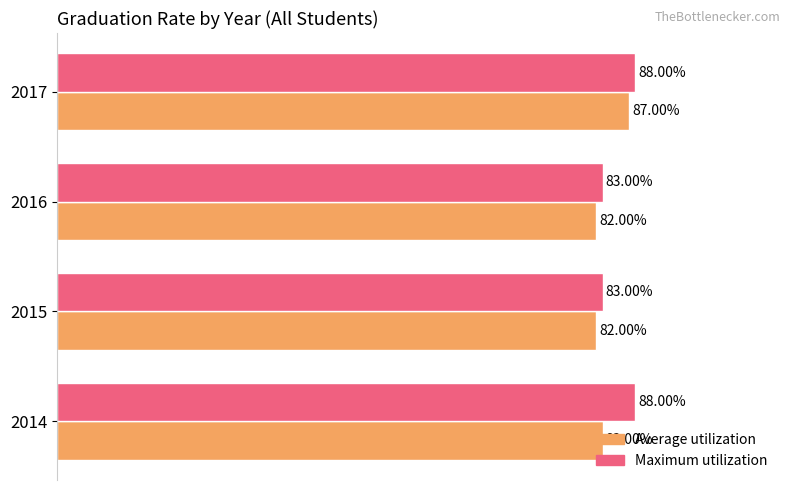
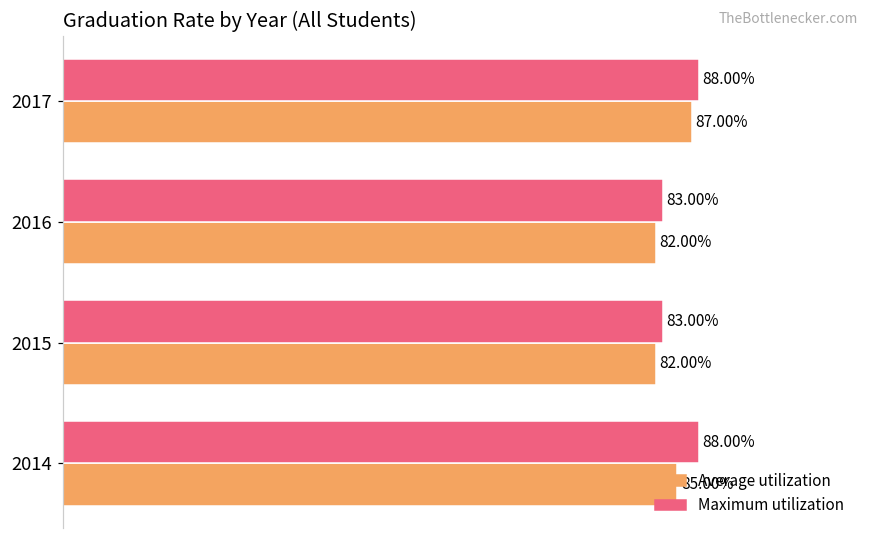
  {
    "Average utilization": {
      "2017": "87.00%",
      "2016": "82.00%",
      "2015": "82.00%",
-     "2014": "83.00%"
+     "2014": "85.00%"
    },
    "Maximum utilization": {
      "2017": "88.00%",
      "2016": "83.00%",
      "2015": "83.00%",
      "2014": "88.00%"
    }
  }
